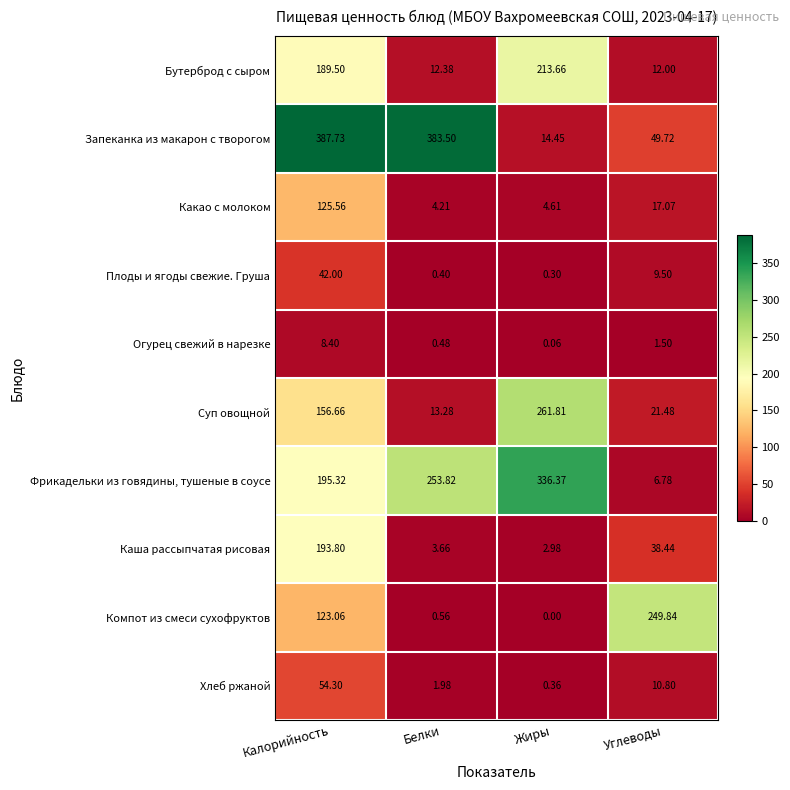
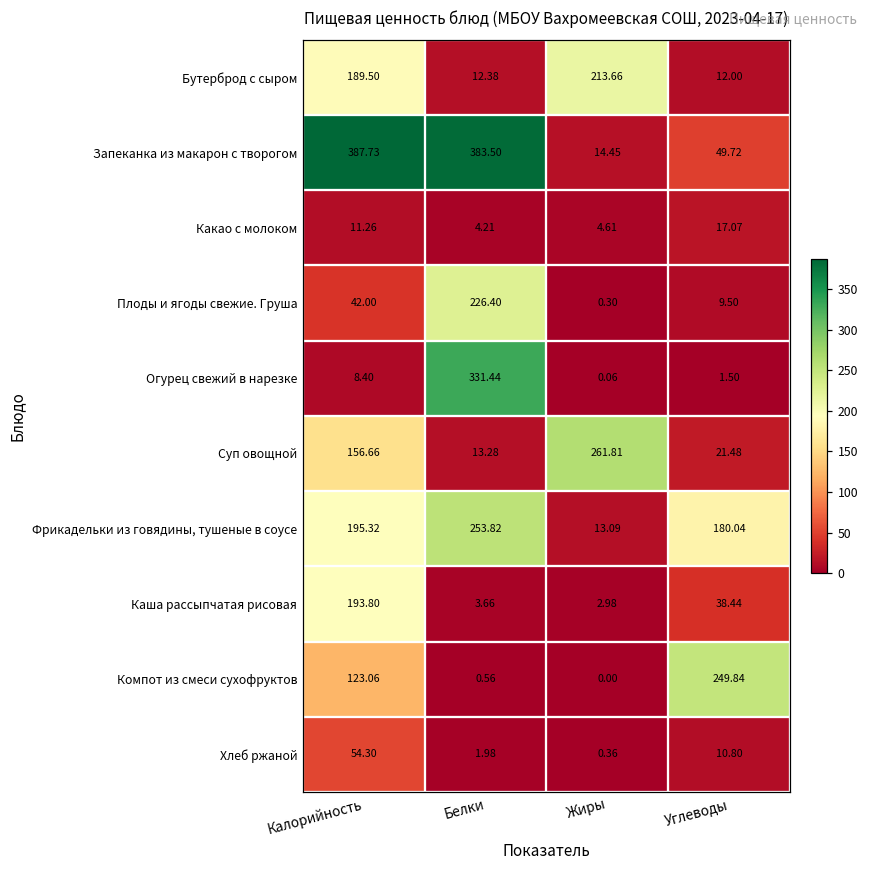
  {
    "Бутерброд с сыром": {
      "Калорийность": 189.50,
      "Белки": 12.38,
      "Жиры": 213.66,
      "Углеводы": 12.00
    },
    "Запеканка из макарон с творогом": {
      "Калорийность": 387.73,
      "Белки": 383.50,
      "Жиры": 14.45,
      "Углеводы": 49.72
    },
    "Какао с молоком": {
-     "Калорийность": 125.56,
+     "Калорийность": 11.26,
      "Белки": 4.21,
      "Жиры": 4.61,
      "Углеводы": 17.07
    },
    "Плоды и ягоды свежие. Груша": {
      "Калорийность": 42.00,
-     "Белки": 0.40,
+     "Белки": 226.40,
      "Жиры": 0.30,
      "Углеводы": 9.50
    },
    "Огурец свежий в нарезке": {
      "Калорийность": 8.40,
-     "Белки": 0.48,
+     "Белки": 331.44,
      "Жиры": 0.06,
      "Углеводы": 1.50
    },
    "Суп овощной": {
      "Калорийность": 156.66,
      "Белки": 13.28,
      "Жиры": 261.81,
      "Углеводы": 21.48
    },
    "Фрикадельки из говядины, тушеные в соусе": {
      "Калорийность": 195.32,
      "Белки": 253.82,
-     "Жиры": 336.37,
-     "Углеводы": 6.78
+     "Жиры": 13.09,
+     "Углеводы": 180.04
    },
    "Каша рассыпчатая рисовая": {
      "Калорийность": 193.80,
      "Белки": 3.66,
      "Жиры": 2.98,
      "Углеводы": 38.44
    },
    "Компот из смеси сухофруктов": {
      "Калорийность": 123.06,
      "Белки": 0.56,
      "Жиры": 0.00,
      "Углеводы": 249.84
    },
    "Хлеб ржаной": {
      "Калорийность": 54.30,
      "Белки": 1.98,
      "Жиры": 0.36,
      "Углеводы": 10.80
    }
  }
